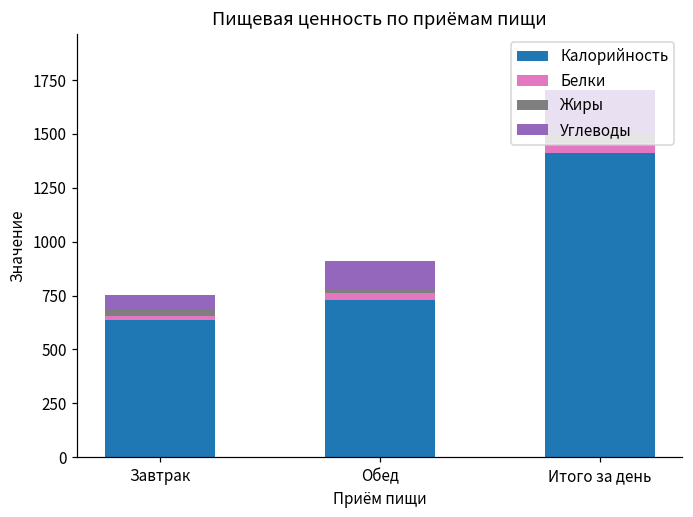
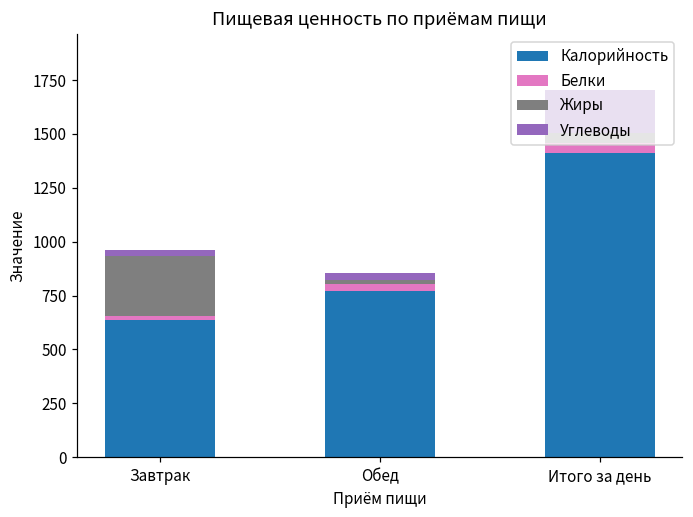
  {
    "Калорийность": {
      "Завтрак": 640,
-     "Обед": 730,
+     "Обед": 770,
      "Итого за день": 1410
    },
    "Белки": {
      "Завтрак": 10,
      "Обед": 30,
      "Итого за день": 50
    },
    "Жиры": {
-     "Завтрак": 30,
+     "Завтрак": 280,
      "Обед": 20
    },
    "Углеводы": {
-     "Завтрак": 70,
-     "Обед": 130
+     "Завтрак": 30,
+     "Обед": 30
    }
  }
